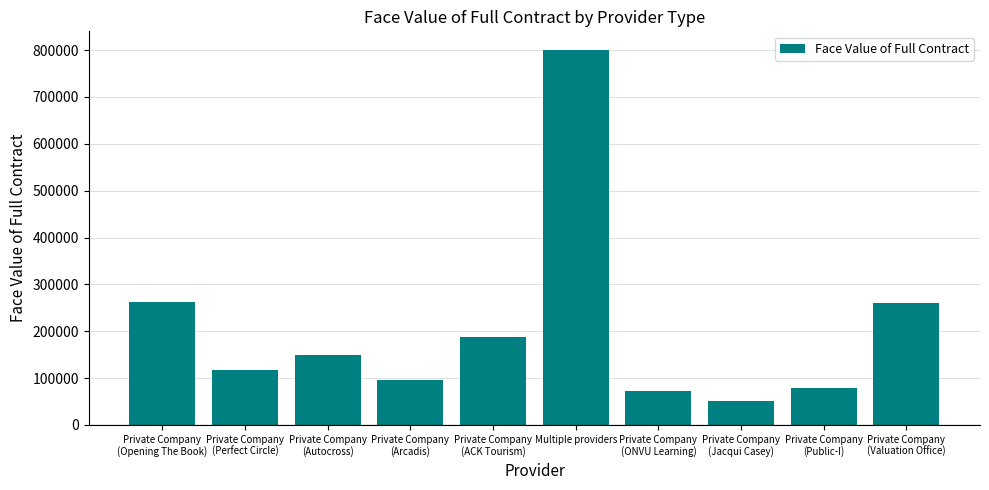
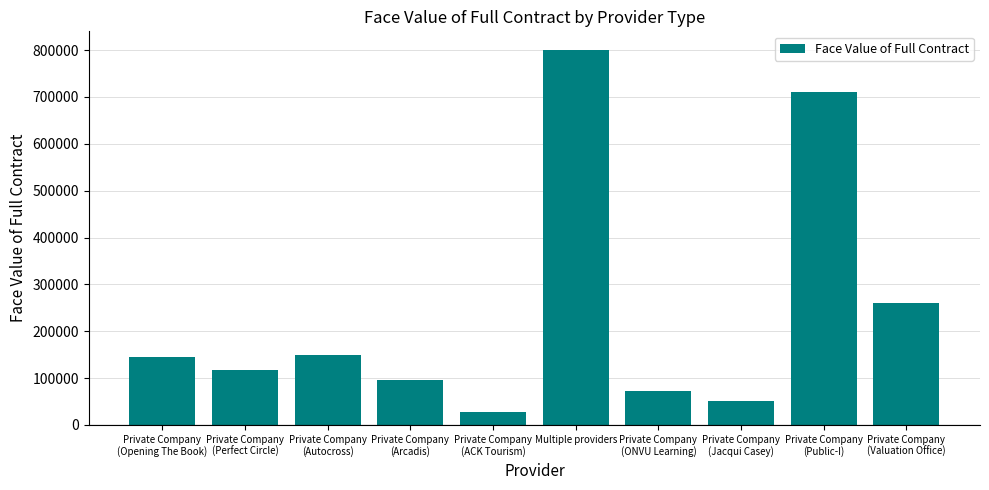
  {
-   "Private Company (Opening The Book)": 260000,
+   "Private Company (Opening The Book)": 150000,
    "Private Company (Perfect Circle)": 120000,
    "Private Company (Autocross)": 150000,
    "Private Company (Arcadis)": 100000,
-   "Private Company (ACK Tourism)": 190000,
+   "Private Company (ACK Tourism)": 30000,
    "Multiple providers": 800000,
    "Private Company (ONVU Learning)": 70000,
    "Private Company (Jacqui Casey)": 50000,
-   "Private Company (Public-I)": 80000,
+   "Private Company (Public-I)": 710000,
    "Private Company (Valuation Office)": 260000
  }
